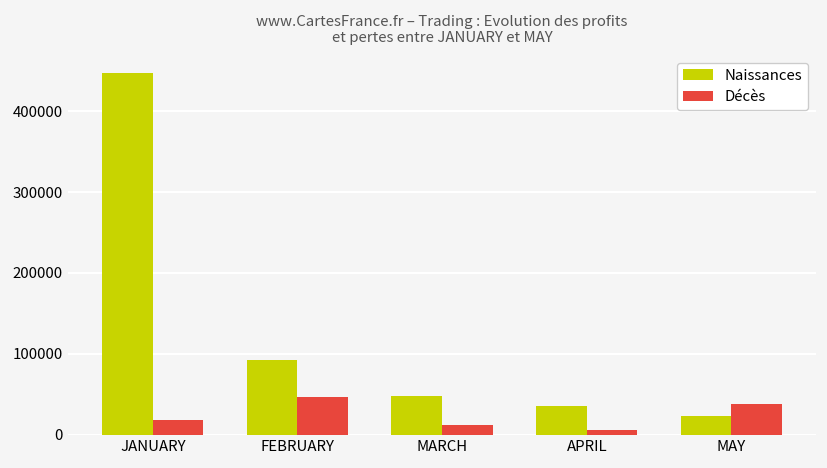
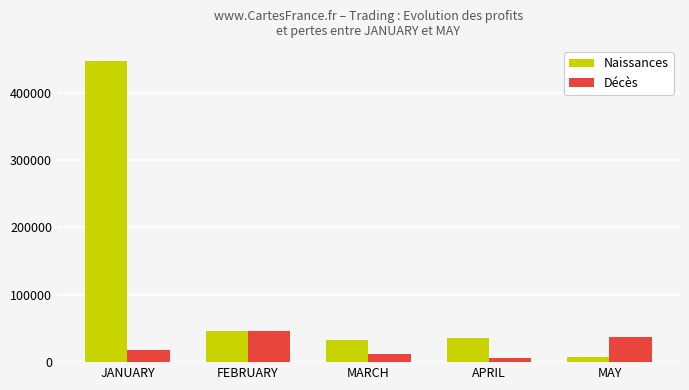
  {
    "Naissances": {
      "JANUARY": 450000,
-     "FEBRUARY": 90000,
-     "MARCH": 50000,
+     "FEBRUARY": 50000,
+     "MARCH": 30000,
      "APRIL": 40000,
-     "MAY": 20000
+     "MAY": 10000
    },
    "Décès": {
      "JANUARY": 20000,
      "FEBRUARY": 50000,
      "MARCH": 10000,
      "APRIL": 10000,
      "MAY": 40000
    }
  }
